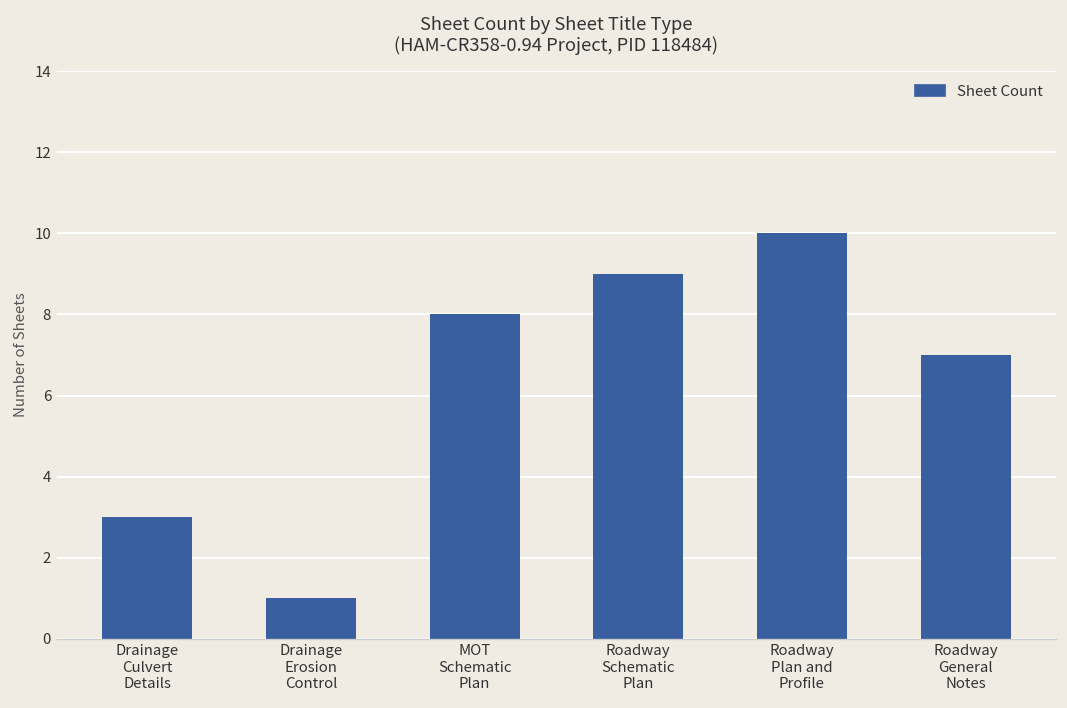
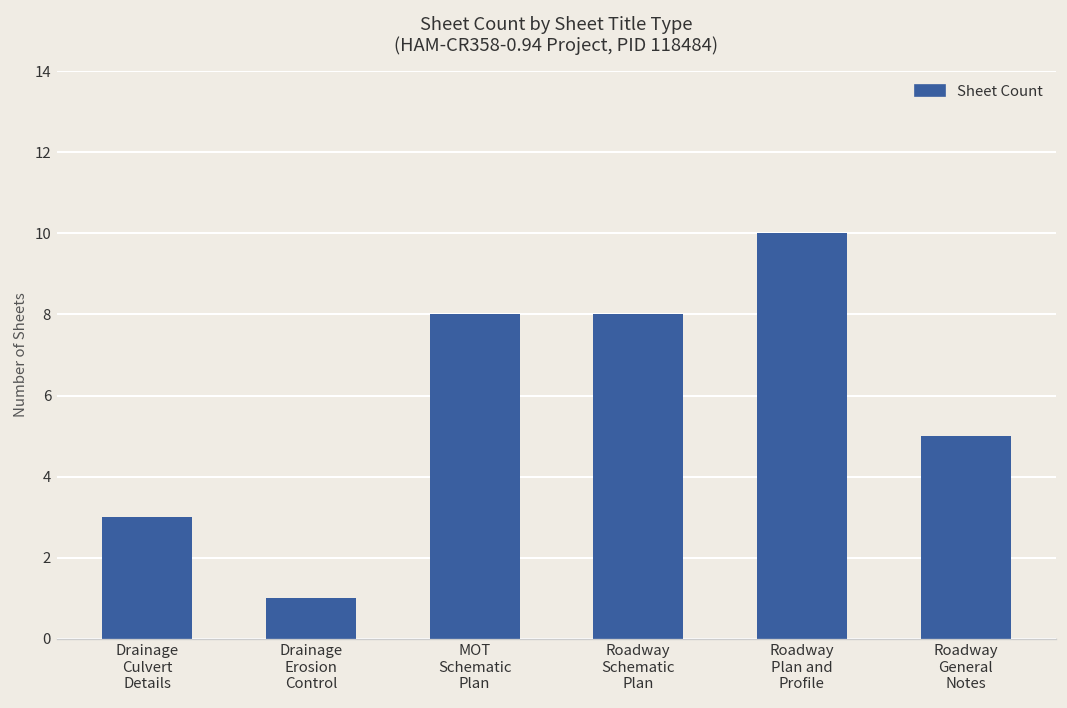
  {
    "Drainage Culvert Details": 3,
    "Drainage Erosion Control": 1,
    "MOT Schematic Plan": 8,
-   "Roadway Schematic Plan": 9,
+   "Roadway Schematic Plan": 8,
    "Roadway Plan and Profile": 10,
-   "Roadway General Notes": 7
+   "Roadway General Notes": 5
  }
